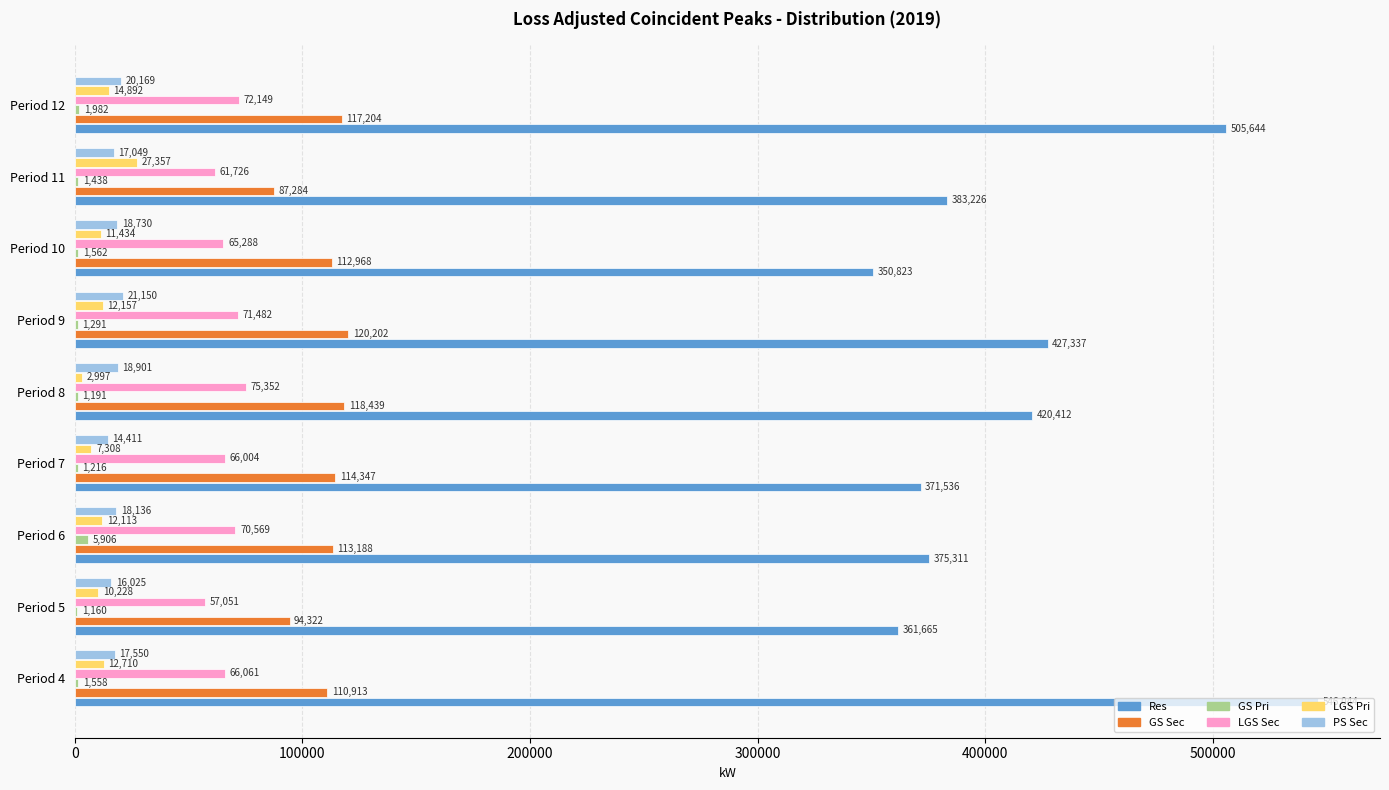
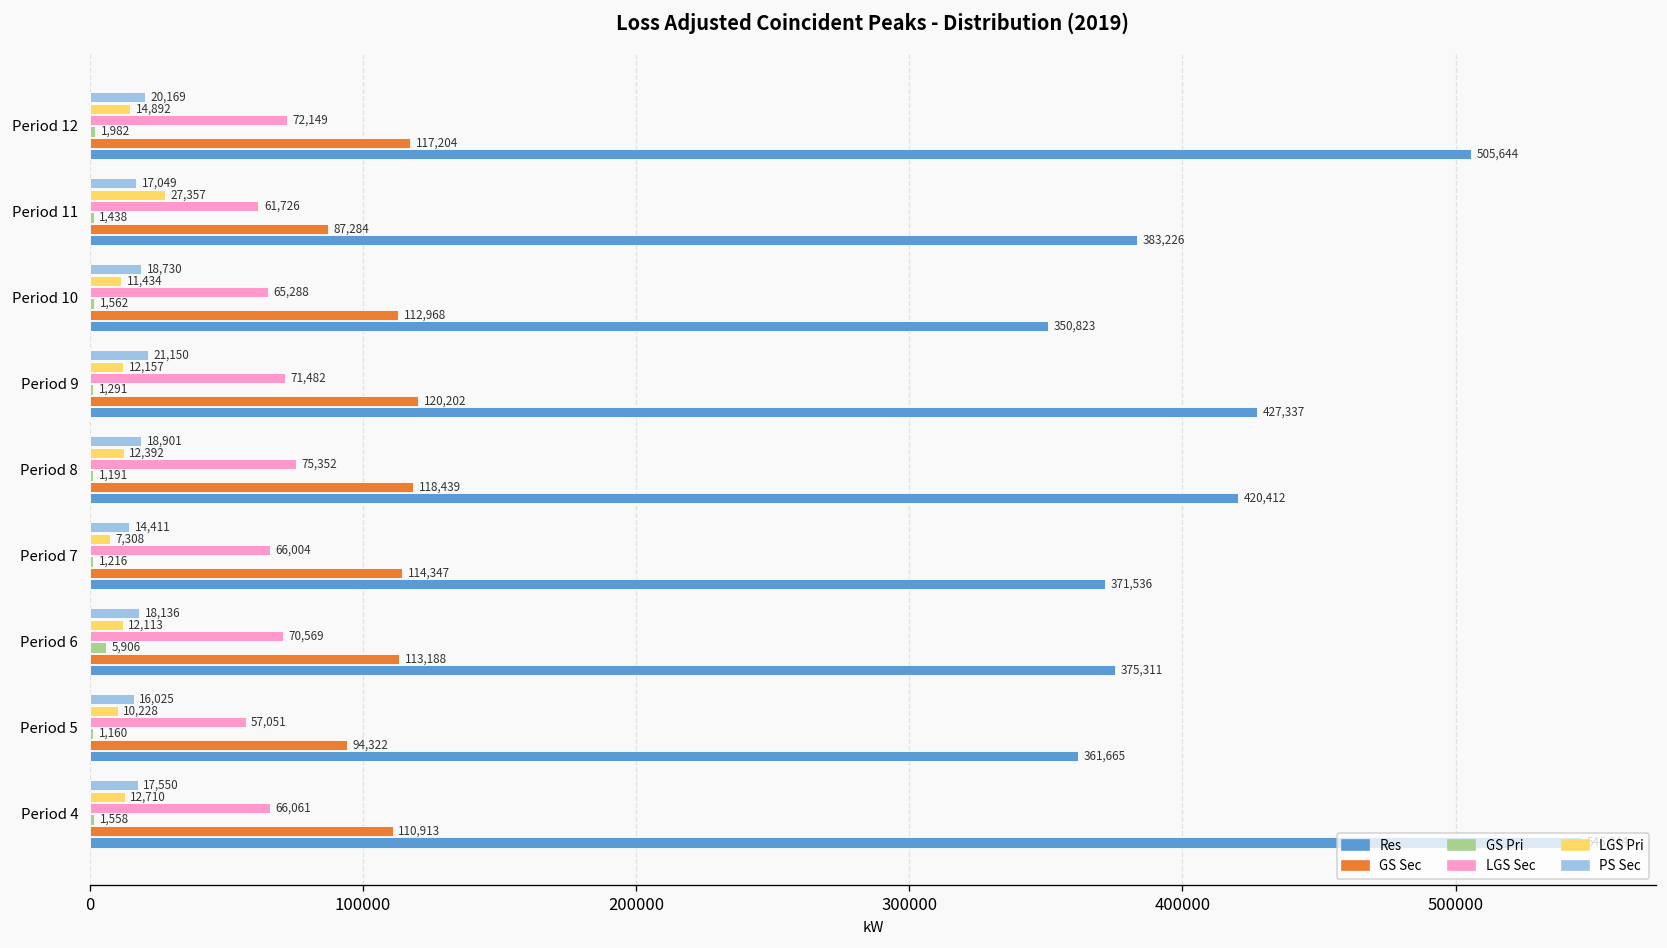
  {
    "Res": {
      "Period 12": "505,644",
      "Period 11": "383,226",
      "Period 10": "350,823",
      "Period 9": "427,337",
      "Period 8": "420,412",
      "Period 7": "371,536",
      "Period 6": "375,311",
      "Period 5": "361,665"
    },
    "GS Sec": {
      "Period 12": "117,204",
      "Period 11": "87,284",
      "Period 10": "112,968",
      "Period 9": "120,202",
      "Period 8": "118,439",
      "Period 7": "114,347",
      "Period 6": "113,188",
      "Period 5": "94,322",
      "Period 4": "110,913"
    },
    "GS Pri": {
      "Period 12": "1,982",
      "Period 11": "1,438",
      "Period 10": "1,562",
      "Period 9": "1,291",
      "Period 8": "1,191",
      "Period 7": "1,216",
      "Period 6": "5,906",
      "Period 5": "1,160",
      "Period 4": "1,558"
    },
    "LGS Sec": {
      "Period 12": "72,149",
      "Period 11": "61,726",
      "Period 10": "65,288",
      "Period 9": "71,482",
      "Period 8": "75,352",
      "Period 7": "66,004",
      "Period 6": "70,569",
      "Period 5": "57,051",
      "Period 4": "66,061"
    },
    "LGS Pri": {
      "Period 12": "14,892",
      "Period 11": "27,357",
      "Period 10": "11,434",
      "Period 9": "12,157",
-     "Period 8": "2,997",
+     "Period 8": "12,392",
      "Period 7": "7,308",
      "Period 6": "12,113",
      "Period 5": "10,228",
      "Period 4": "12,710"
    },
    "PS Sec": {
      "Period 12": "20,169",
      "Period 11": "17,049",
      "Period 10": "18,730",
      "Period 9": "21,150",
      "Period 8": "18,901",
      "Period 7": "14,411",
      "Period 6": "18,136",
      "Period 5": "16,025",
      "Period 4": "17,550"
    }
  }
